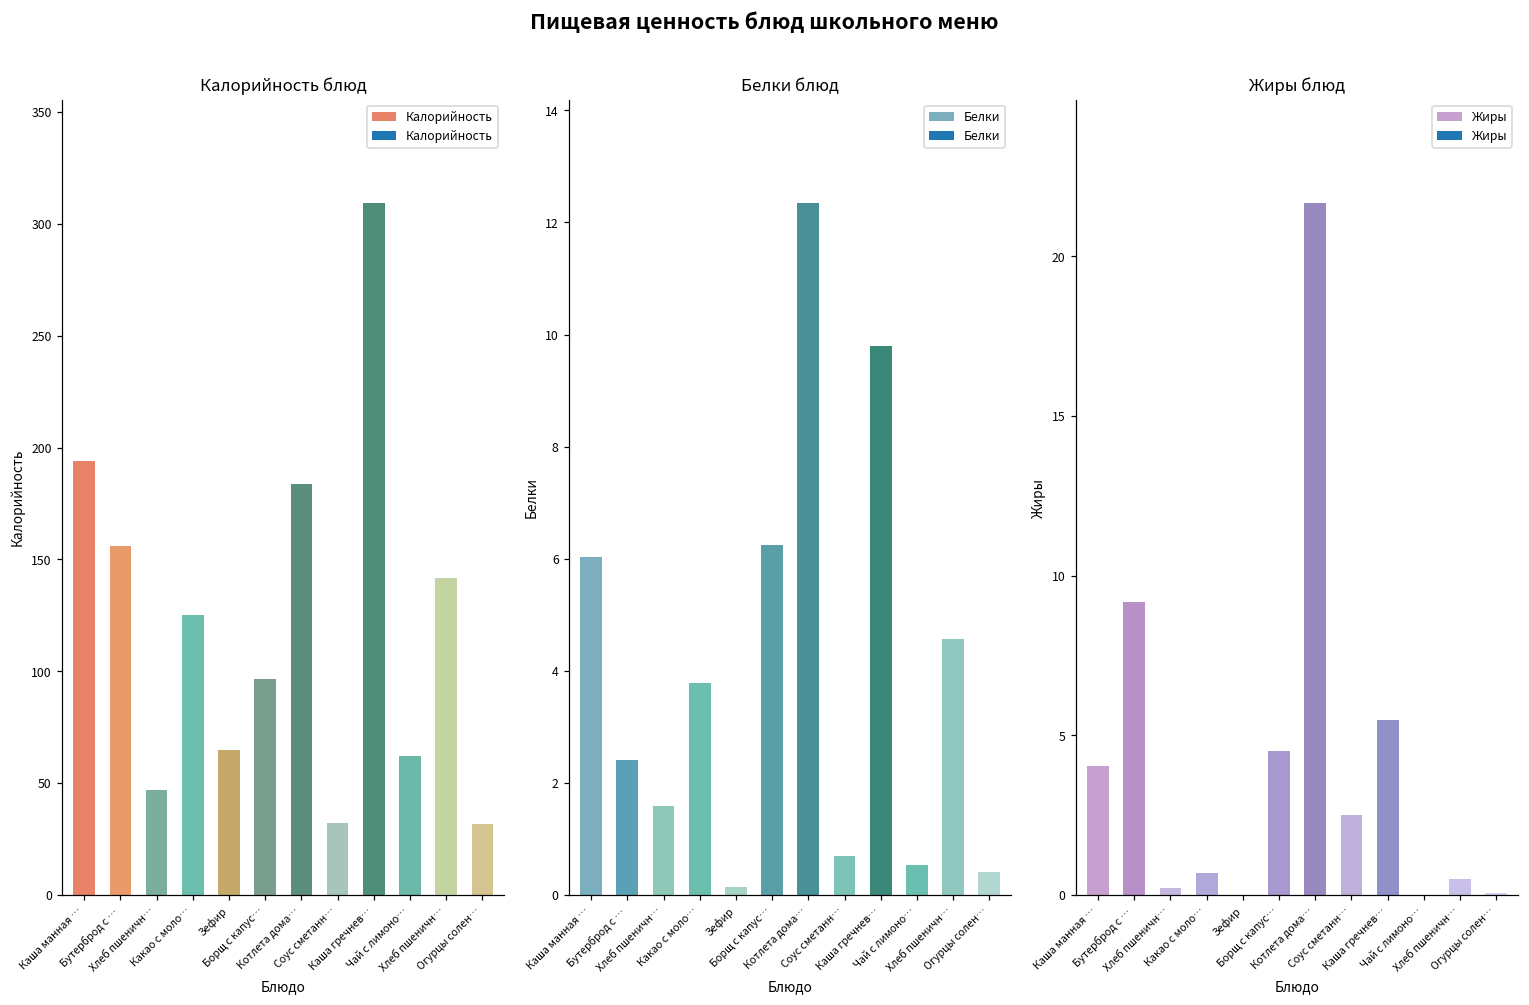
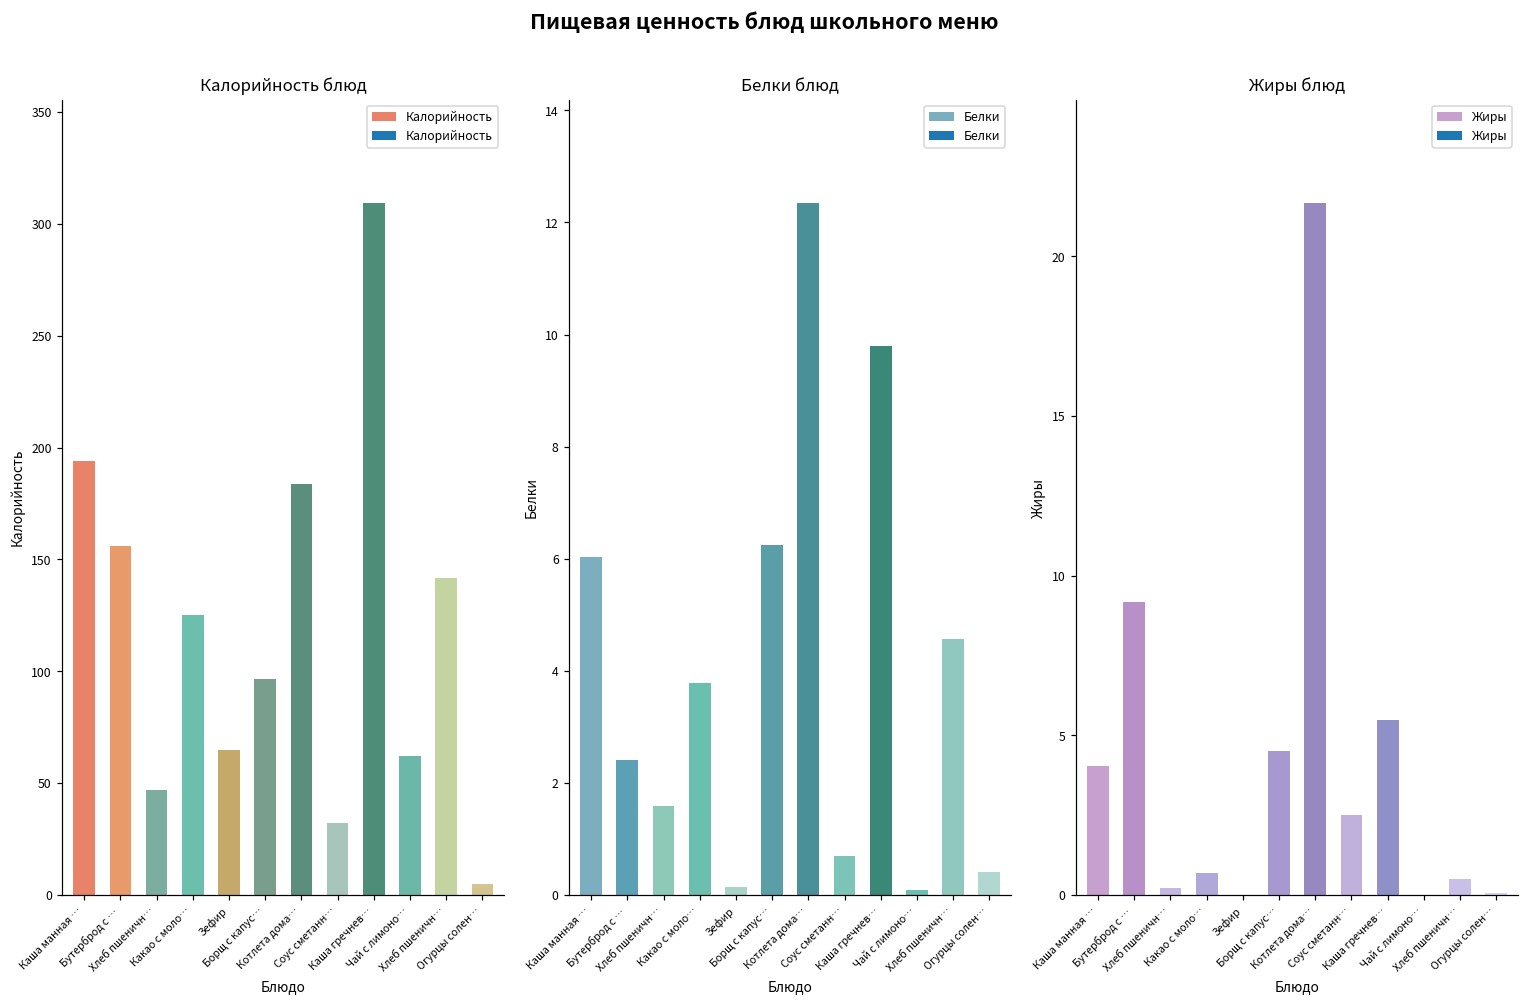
  {
    "Калорийность блюд": {
      "Каша манная …": 194,
      "Бутерброд с …": 156,
      "Какао с моло…": 125,
      "Зефир": 65,
      "Борщ с капус…": 96,
      "Котлета дома…": 184,
      "Соус сметанн…": 32,
      "Каша гречнев…": 309,
      "Чай с лимоно…": 62,
-     "Огурцы солен…": 32
+     "Огурцы солен…": 5
    },
    "Белки блюд": {
      "Каша манная …": 6.0,
      "Бутерброд с …": 2.4,
      "Какао с моло…": 3.8,
      "Зефир": 0.1,
      "Борщ с капус…": 6.3,
      "Котлета дома…": 12.3,
      "Соус сметанн…": 0.7,
      "Каша гречнев…": 9.8,
-     "Чай с лимоно…": 0.5,
+     "Чай с лимоно…": 0.1,
      "Огурцы солен…": 0.4
    },
    "Жиры блюд": {
      "Каша манная …": 4.0,
      "Бутерброд с …": 9.2,
      "Какао с моло…": 0.7,
      "Зефир": 0.0,
      "Борщ с капус…": 4.5,
      "Котлета дома…": 21.7,
      "Соус сметанн…": 2.5,
      "Каша гречнев…": 5.5,
      "Чай с лимоно…": 0.0
    }
  }
